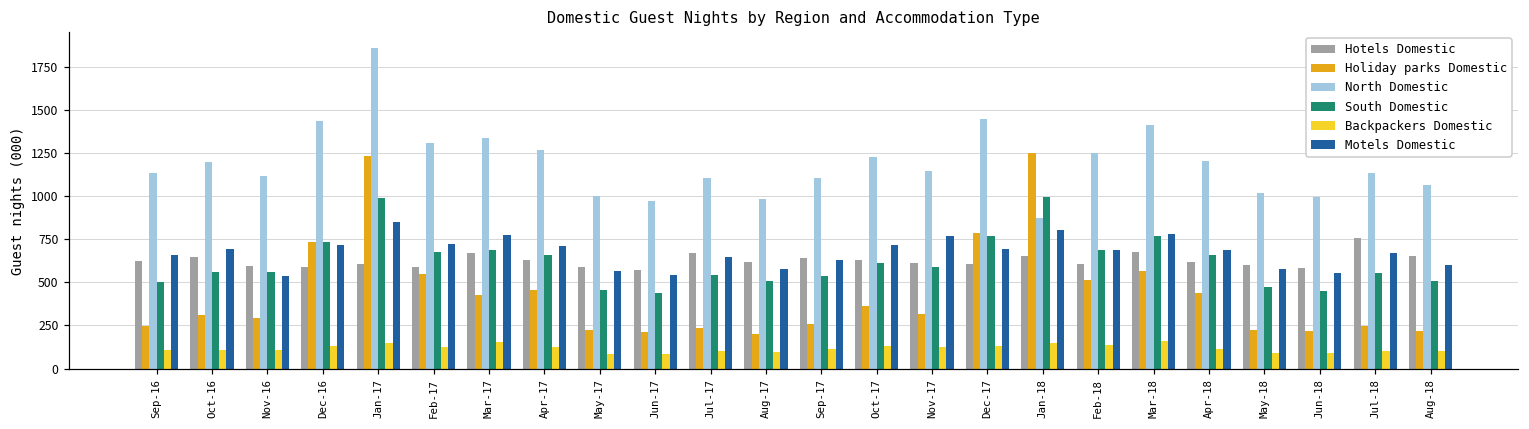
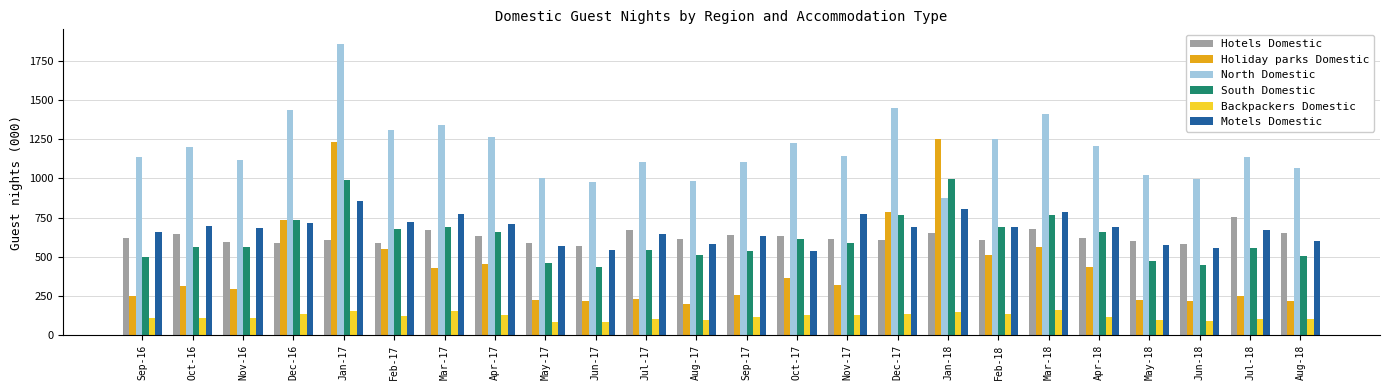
  {
    "Hotels Domestic": {
      "Sep-16": 620,
      "Oct-16": 650,
      "Nov-16": 600,
      "Dec-16": 590,
      "Jan-17": 610,
      "Feb-17": 590,
      "Mar-17": 670,
      "Apr-17": 630,
      "May-17": 590,
      "Jun-17": 570,
      "Jul-17": 670,
      "Aug-17": 620,
      "Sep-17": 640,
      "Oct-17": 630,
      "Nov-17": 610,
      "Dec-17": 610,
      "Jan-18": 650,
      "Feb-18": 600,
      "Mar-18": 680,
      "Apr-18": 620,
      "May-18": 600,
      "Jun-18": 580,
      "Jul-18": 760,
      "Aug-18": 650
    },
    "North Domestic": {
      "Sep-16": 1140,
      "Oct-16": 1200,
      "Nov-16": 1120,
      "Dec-16": 1430,
      "Jan-17": 1860,
      "Feb-17": 1310,
      "Mar-17": 1340,
      "Apr-17": 1270,
      "May-17": 1000,
      "Jun-17": 970,
      "Jul-17": 1110,
      "Aug-17": 980,
      "Sep-17": 1100,
      "Oct-17": 1230,
      "Nov-17": 1140,
      "Dec-17": 1450,
      "Jan-18": 870,
      "Feb-18": 1250,
      "Mar-18": 1410,
      "Apr-18": 1200,
      "May-18": 1020,
      "Jun-18": 990,
      "Jul-18": 1130,
      "Aug-18": 1060
    },
    "South Domestic": {
      "Sep-16": 500,
      "Oct-16": 560,
      "Nov-16": 560,
      "Dec-16": 740,
      "Jan-17": 990,
      "Feb-17": 680,
      "Mar-17": 690,
      "Apr-17": 660,
      "May-17": 460,
      "Jun-17": 440,
      "Jul-17": 540,
      "Aug-17": 510,
      "Sep-17": 540,
      "Oct-17": 620,
      "Nov-17": 590,
      "Dec-17": 770,
      "Jan-18": 1000,
      "Feb-18": 690,
      "Mar-18": 770,
      "Apr-18": 660,
      "May-18": 470,
      "Jun-18": 450,
      "Jul-18": 560,
      "Aug-18": 510
    },
    "Motels Domestic": {
      "Sep-16": 660,
      "Oct-16": 700,
-     "Nov-16": 540,
+     "Nov-16": 680,
      "Dec-16": 720,
      "Jan-17": 850,
      "Feb-17": 720,
      "Mar-17": 770,
      "Apr-17": 710,
      "May-17": 570,
      "Jun-17": 540,
      "Jul-17": 650,
      "Aug-17": 580,
      "Sep-17": 630,
-     "Oct-17": 720,
+     "Oct-17": 540,
      "Nov-17": 770,
      "Dec-17": 690,
      "Jan-18": 800,
      "Feb-18": 690,
      "Mar-18": 780,
      "Apr-18": 690,
      "May-18": 580,
      "Jun-18": 550,
      "Jul-18": 670,
      "Aug-18": 600
    }
  }
